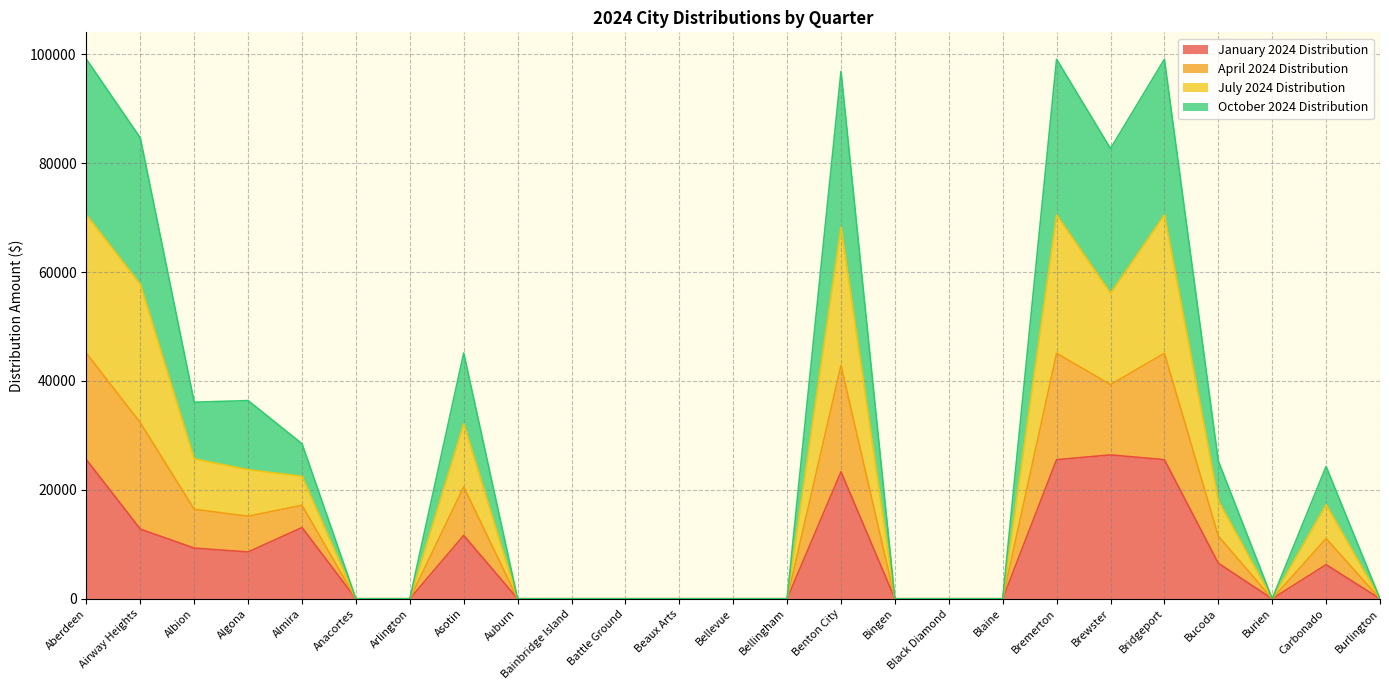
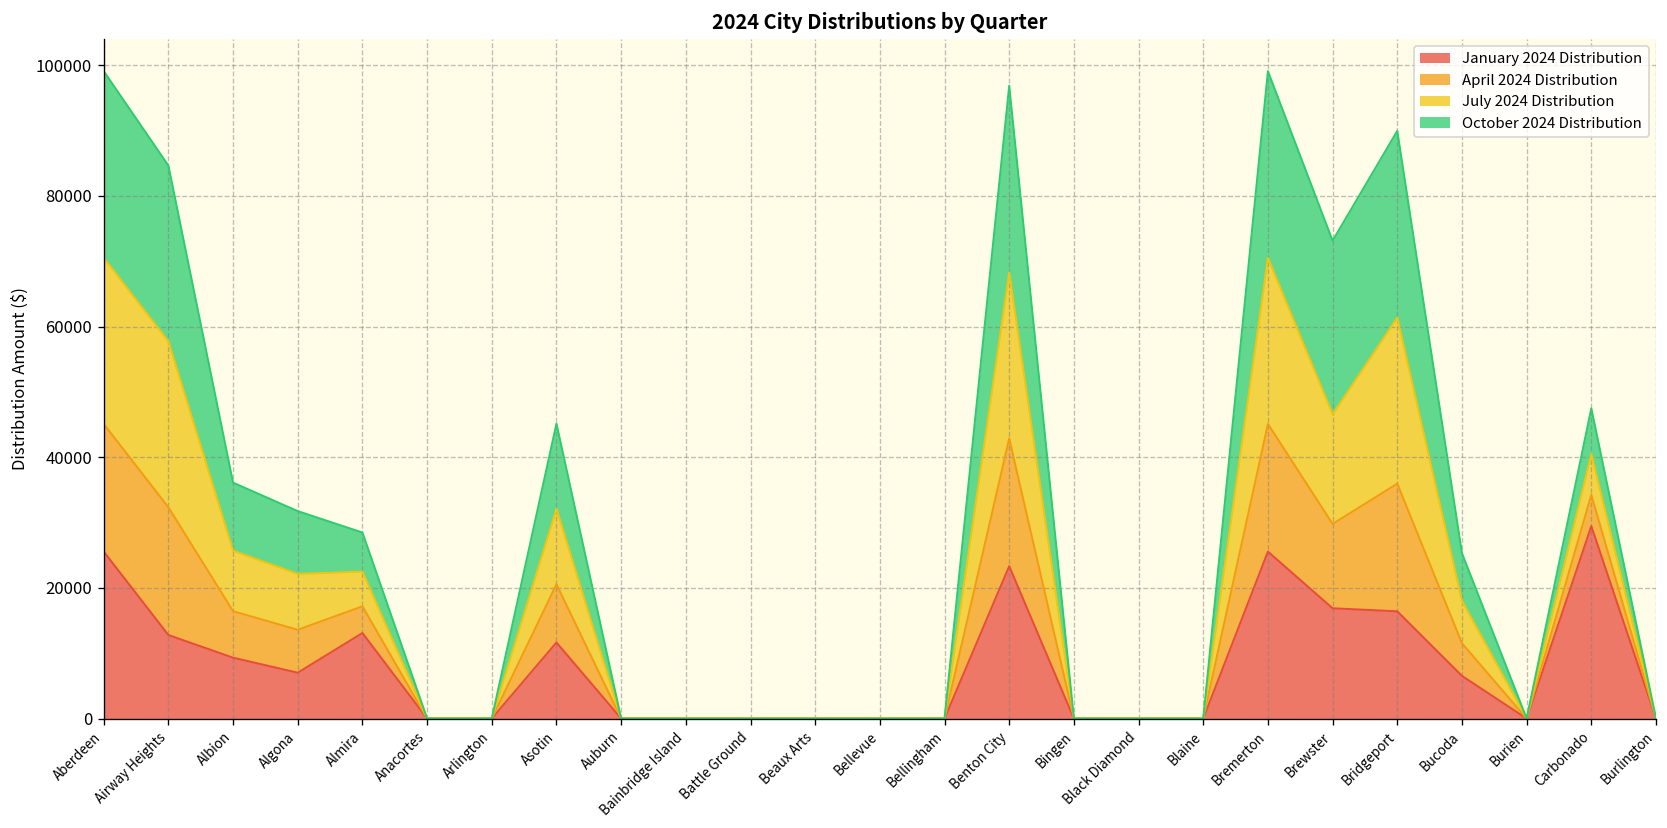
  {
    "January 2024 Distribution": {
      "Aberdeen": 26000,
      "Airway Heights": 13000,
      "Albion": 9000,
-     "Algona": 9000,
+     "Algona": 7000,
      "Almira": 13000,
      "Asotin": 12000,
      "Benton City": 23000,
      "Bremerton": 26000,
-     "Brewster": 26000,
-     "Bridgeport": 26000,
+     "Brewster": 17000,
+     "Bridgeport": 16000,
      "Bucoda": 7000,
-     "Carbonado": 6000
+     "Carbonado": 29000
    },
    "October 2024 Distribution": {
      "Aberdeen": 29000,
      "Airway Heights": 27000,
      "Albion": 10000,
-     "Algona": 13000,
+     "Algona": 10000,
      "Almira": 6000,
      "Asotin": 13000,
      "Benton City": 29000,
      "Bremerton": 29000,
      "Brewster": 27000,
      "Bridgeport": 29000,
      "Bucoda": 7000,
      "Carbonado": 7000
    }
  }
